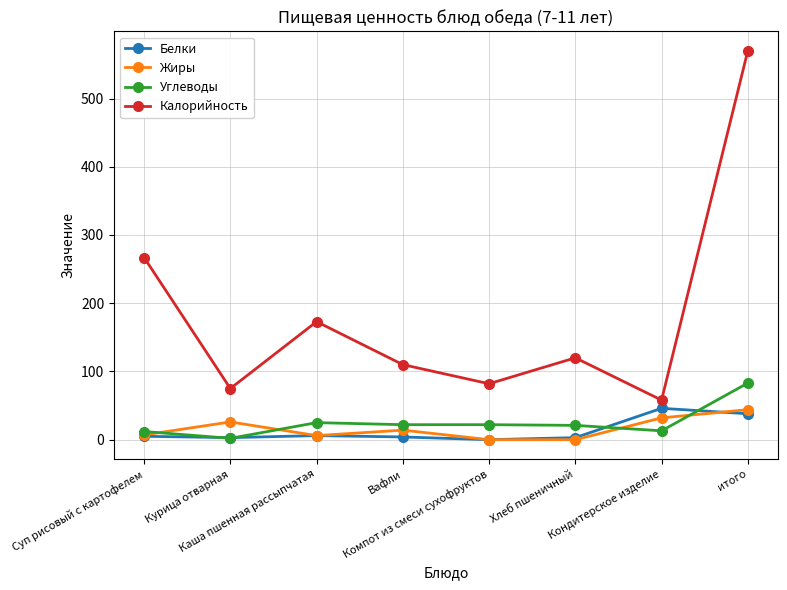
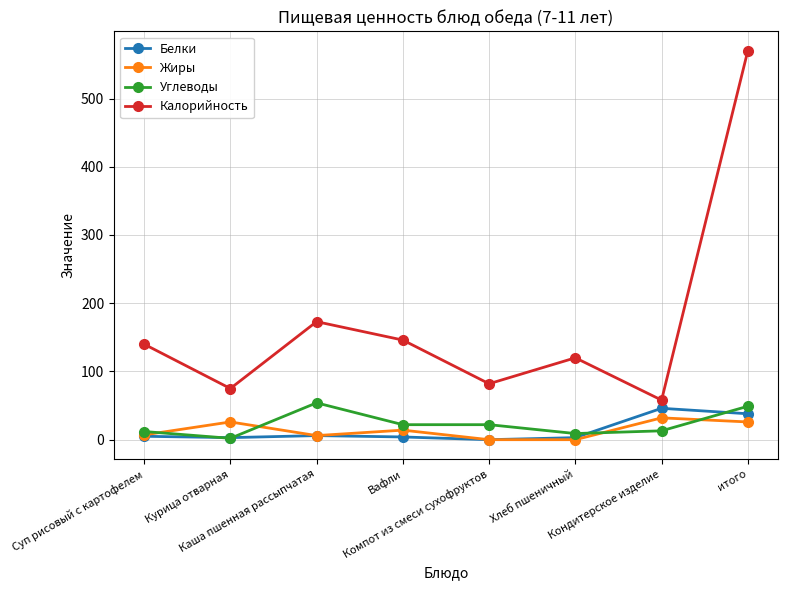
  {
    "Белки": {
      "Вафли": 0,
      "Кондитерское изделие": 50,
      "итого": 40
    },
    "Жиры": {
      "Курица отварная": 30,
      "Вафли": 10,
      "Кондитерское изделие": 30,
-     "итого": 40
+     "итого": 30
    },
    "Углеводы": {
      "Суп рисовый с картофелем": 10,
-     "Каша пшенная рассыпчатая": 30,
+     "Каша пшенная рассыпчатая": 50,
      "Вафли": 20,
      "Компот из смеси сухофруктов": 20,
-     "Хлеб пшеничный": 20,
+     "Хлеб пшеничный": 10,
      "Кондитерское изделие": 10,
-     "итого": 80
+     "итого": 50
    },
    "Калорийность": {
-     "Суп рисовый с картофелем": 270,
+     "Суп рисовый с картофелем": 140,
      "Курица отварная": 80,
      "Каша пшенная рассыпчатая": 170,
-     "Вафли": 110,
+     "Вафли": 150,
      "Компот из смеси сухофруктов": 80,
      "Хлеб пшеничный": 120,
      "Кондитерское изделие": 60,
      "итого": 570
    }
  }
